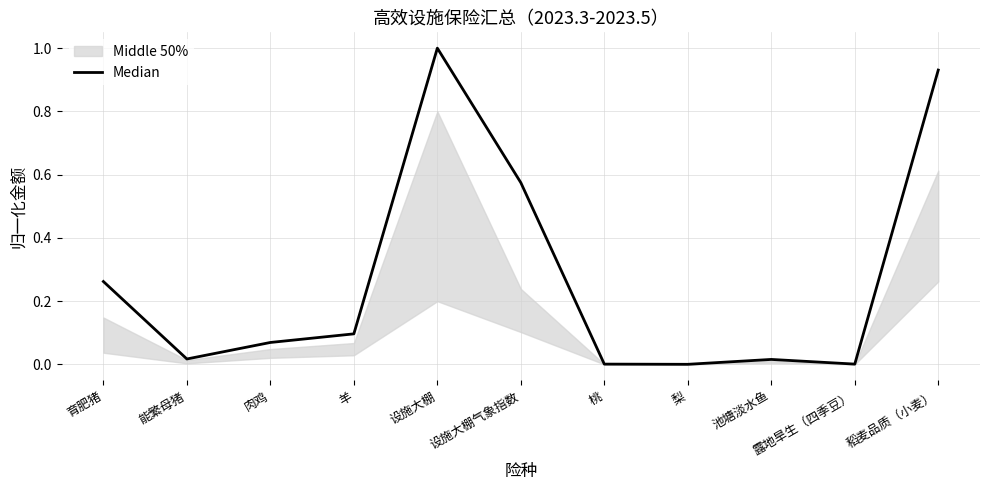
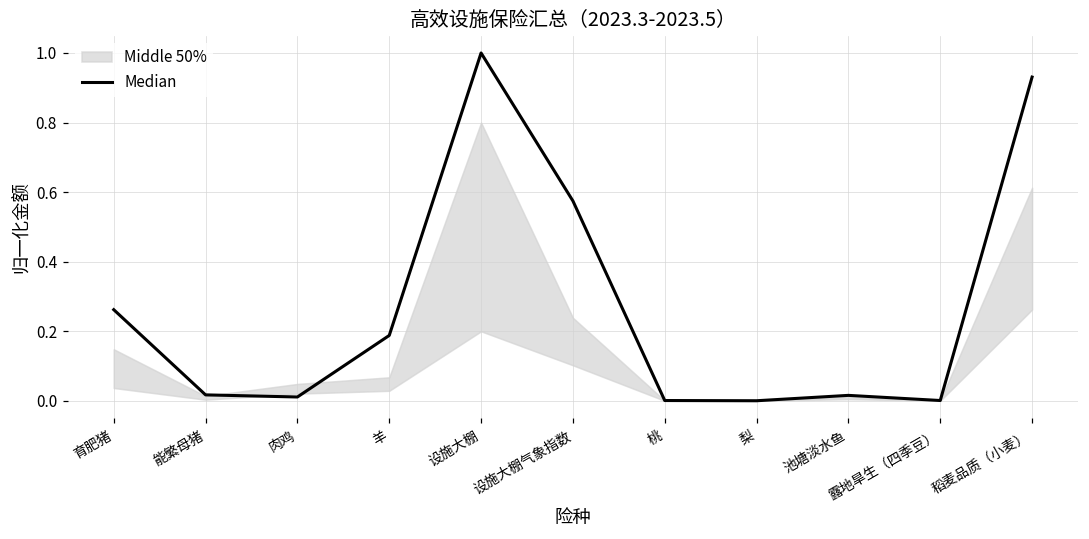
  {
    "Median": {
      "育肥猪": 0.26,
-     "肉鸡": 0.07,
-     "羊": 0.10,
+     "肉鸡": 0.01,
+     "羊": 0.19,
      "设施大棚": 1.00,
      "设施大棚气象指数": 0.57,
      "稻麦品质（小麦）": 0.93
    }
  }
